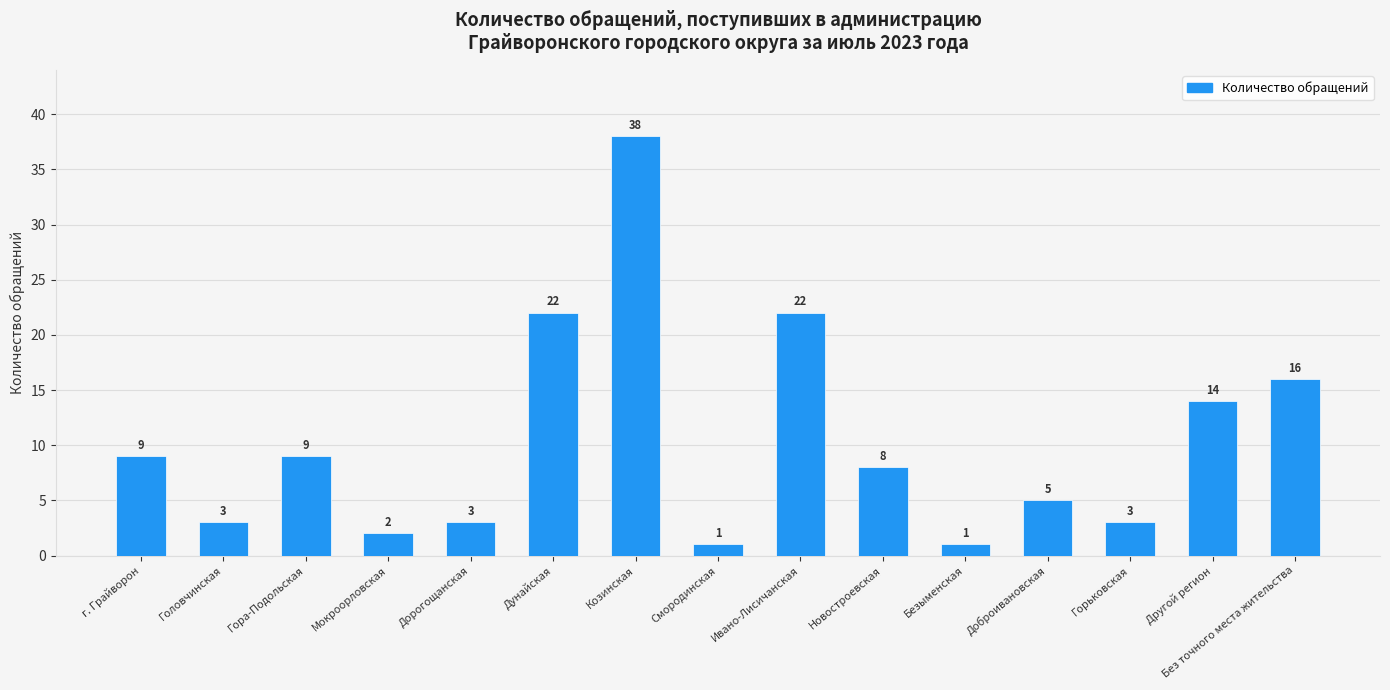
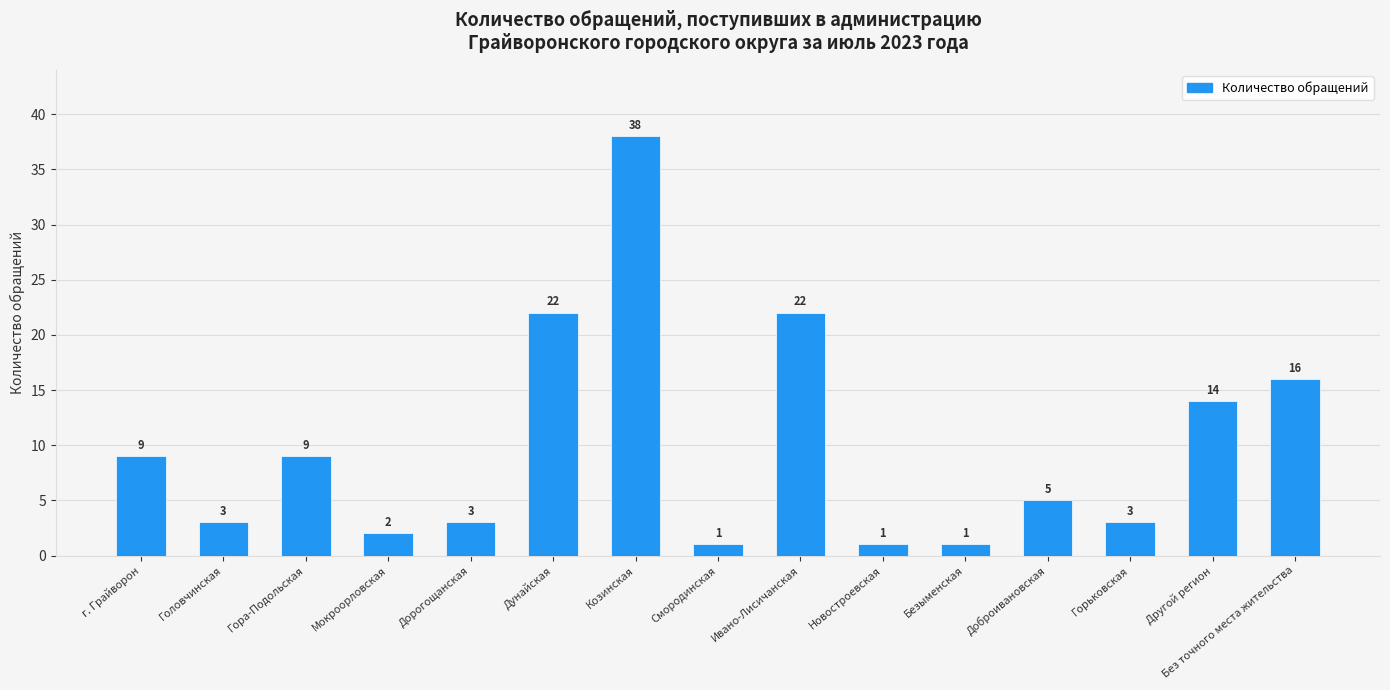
  {
    "г. Грайворон": 9,
    "Головчинская": 3,
    "Гора-Подольская": 9,
    "Мокроорловская": 2,
    "Дорогощанская": 3,
    "Дунайская": 22,
    "Козинская": 38,
    "Смородинская": 1,
    "Ивано-Лисичанская": 22,
-   "Новостроевская": 8,
+   "Новостроевская": 1,
    "Безыменская": 1,
    "Доброивановская": 5,
    "Горьковская": 3,
    "Другой регион": 14,
    "Без точного места жительства": 16
  }
